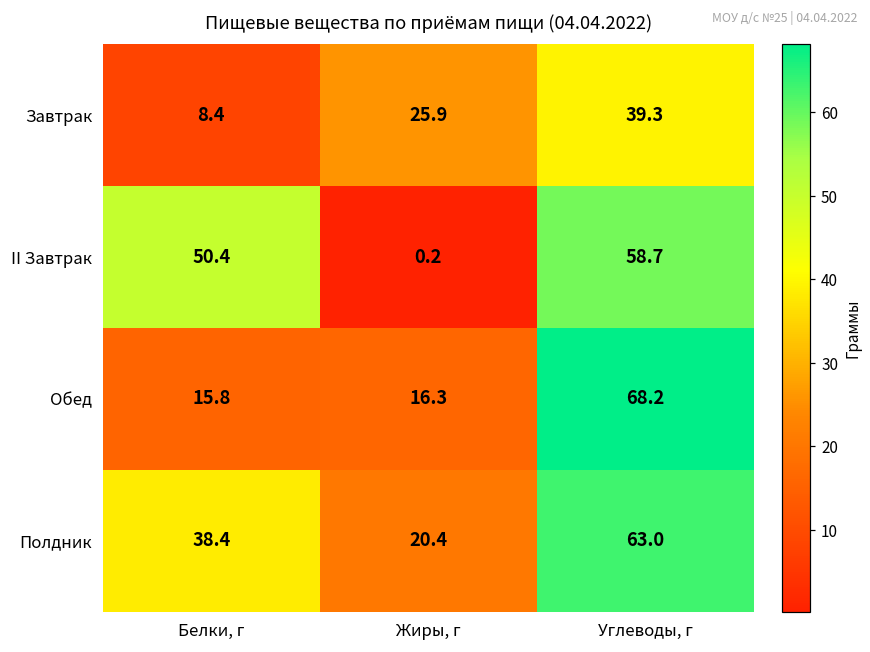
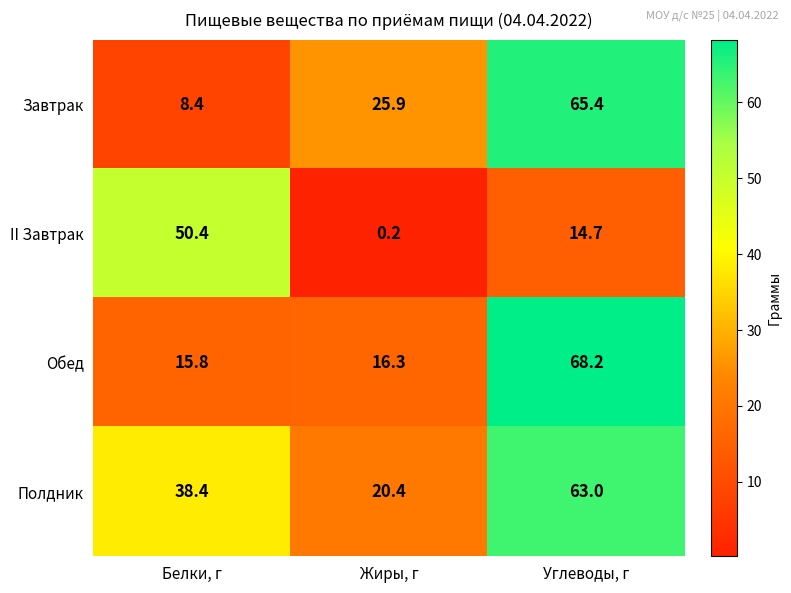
  {
    "Завтрак": {
      "Белки, г": 8.4,
      "Жиры, г": 25.9,
-     "Углеводы, г": 39.3
+     "Углеводы, г": 65.4
    },
    "II Завтрак": {
      "Белки, г": 50.4,
      "Жиры, г": 0.2,
-     "Углеводы, г": 58.7
+     "Углеводы, г": 14.7
    },
    "Обед": {
      "Белки, г": 15.8,
      "Жиры, г": 16.3,
      "Углеводы, г": 68.2
    },
    "Полдник": {
      "Белки, г": 38.4,
      "Жиры, г": 20.4,
      "Углеводы, г": 63.0
    }
  }
